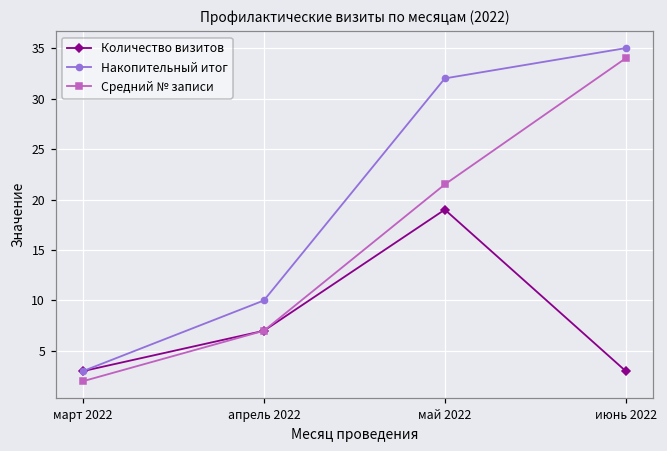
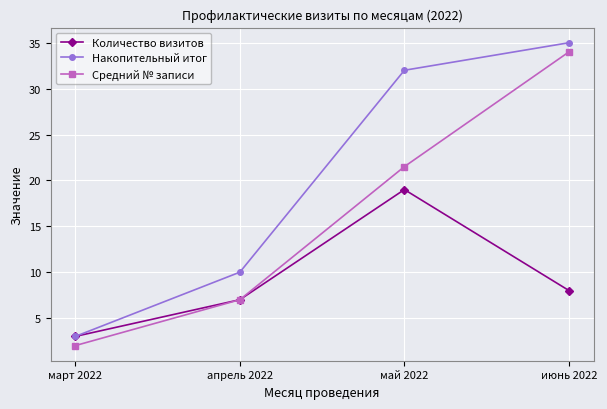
  {
    "Количество визитов": {
      "май 2022": 19,
-     "июнь 2022": 3
+     "июнь 2022": 8
    }
  }
